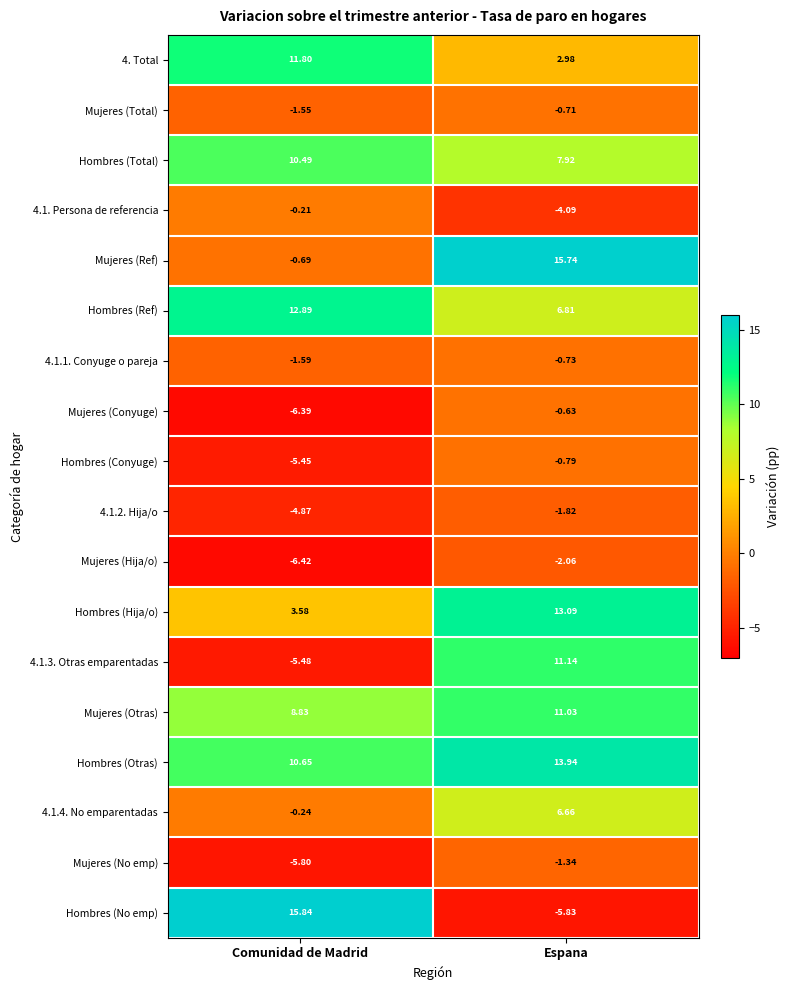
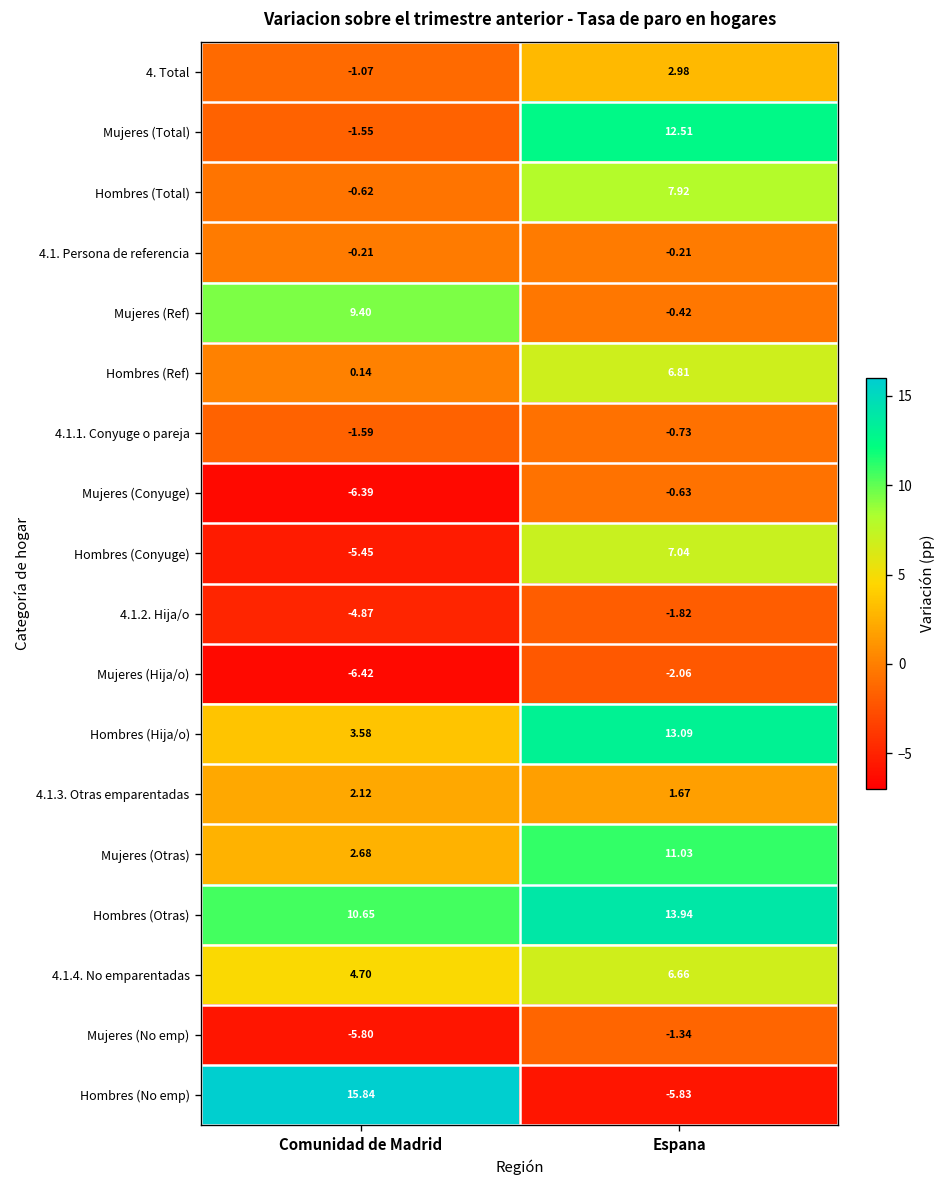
  {
    "4. Total": {
-     "Comunidad de Madrid": 11.80,
+     "Comunidad de Madrid": -1.07,
      "Espana": 2.98
    },
    "Mujeres (Total)": {
      "Comunidad de Madrid": -1.55,
-     "Espana": -0.71
+     "Espana": 12.51
    },
    "Hombres (Total)": {
-     "Comunidad de Madrid": 10.49,
+     "Comunidad de Madrid": -0.62,
      "Espana": 7.92
    },
    "4.1. Persona de referencia": {
      "Comunidad de Madrid": -0.21,
-     "Espana": -4.09
+     "Espana": -0.21
    },
    "Mujeres (Ref)": {
-     "Comunidad de Madrid": -0.69,
-     "Espana": 15.74
+     "Comunidad de Madrid": 9.40,
+     "Espana": -0.42
    },
    "Hombres (Ref)": {
-     "Comunidad de Madrid": 12.89,
+     "Comunidad de Madrid": 0.14,
      "Espana": 6.81
    },
    "4.1.1. Conyuge o pareja": {
      "Comunidad de Madrid": -1.59,
      "Espana": -0.73
    },
    "Mujeres (Conyuge)": {
      "Comunidad de Madrid": -6.39,
      "Espana": -0.63
    },
    "Hombres (Conyuge)": {
      "Comunidad de Madrid": -5.45,
-     "Espana": -0.79
+     "Espana": 7.04
    },
    "4.1.2. Hija/o": {
      "Comunidad de Madrid": -4.87,
      "Espana": -1.82
    },
    "Mujeres (Hija/o)": {
      "Comunidad de Madrid": -6.42,
      "Espana": -2.06
    },
    "Hombres (Hija/o)": {
      "Comunidad de Madrid": 3.58,
      "Espana": 13.09
    },
    "4.1.3. Otras emparentadas": {
-     "Comunidad de Madrid": -5.48,
-     "Espana": 11.14
+     "Comunidad de Madrid": 2.12,
+     "Espana": 1.67
    },
    "Mujeres (Otras)": {
-     "Comunidad de Madrid": 8.83,
+     "Comunidad de Madrid": 2.68,
      "Espana": 11.03
    },
    "Hombres (Otras)": {
      "Comunidad de Madrid": 10.65,
      "Espana": 13.94
    },
    "4.1.4. No emparentadas": {
-     "Comunidad de Madrid": -0.24,
+     "Comunidad de Madrid": 4.70,
      "Espana": 6.66
    },
    "Mujeres (No emp)": {
      "Comunidad de Madrid": -5.80,
      "Espana": -1.34
    },
    "Hombres (No emp)": {
      "Comunidad de Madrid": 15.84,
      "Espana": -5.83
    }
  }
